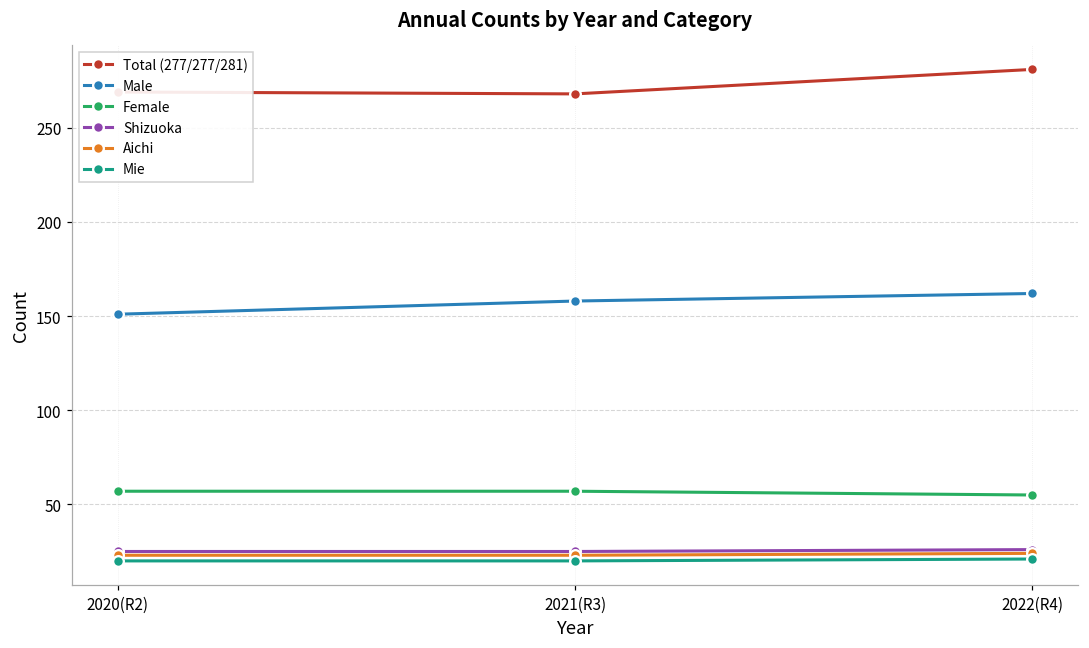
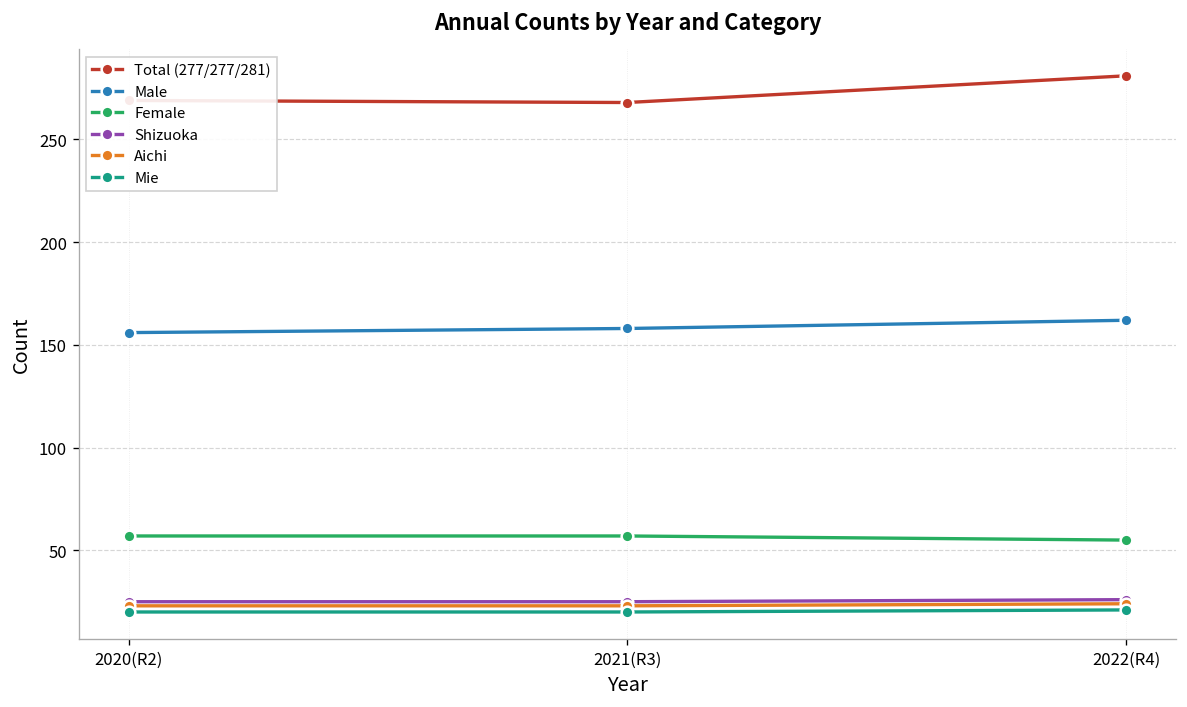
  {
    "Total (277/277/281)": {
      "2021(R3)": 268,
      "2022(R4)": 281
    },
    "Male": {
-     "2020(R2)": 151,
+     "2020(R2)": 156,
      "2021(R3)": 158,
      "2022(R4)": 162
    },
    "Shizuoka": {
      "2020(R2)": 25,
      "2021(R3)": 25,
      "2022(R4)": 26
    },
    "Aichi": {
      "2020(R2)": 23,
      "2021(R3)": 23,
      "2022(R4)": 24
    }
  }
